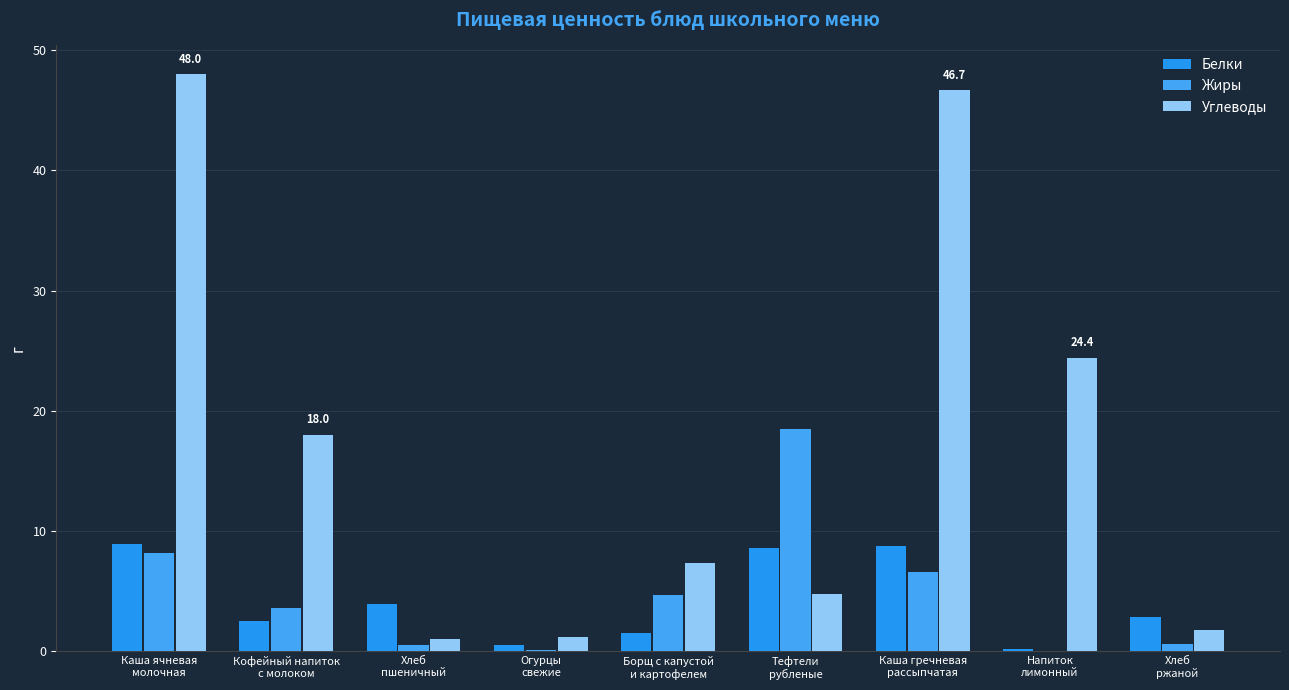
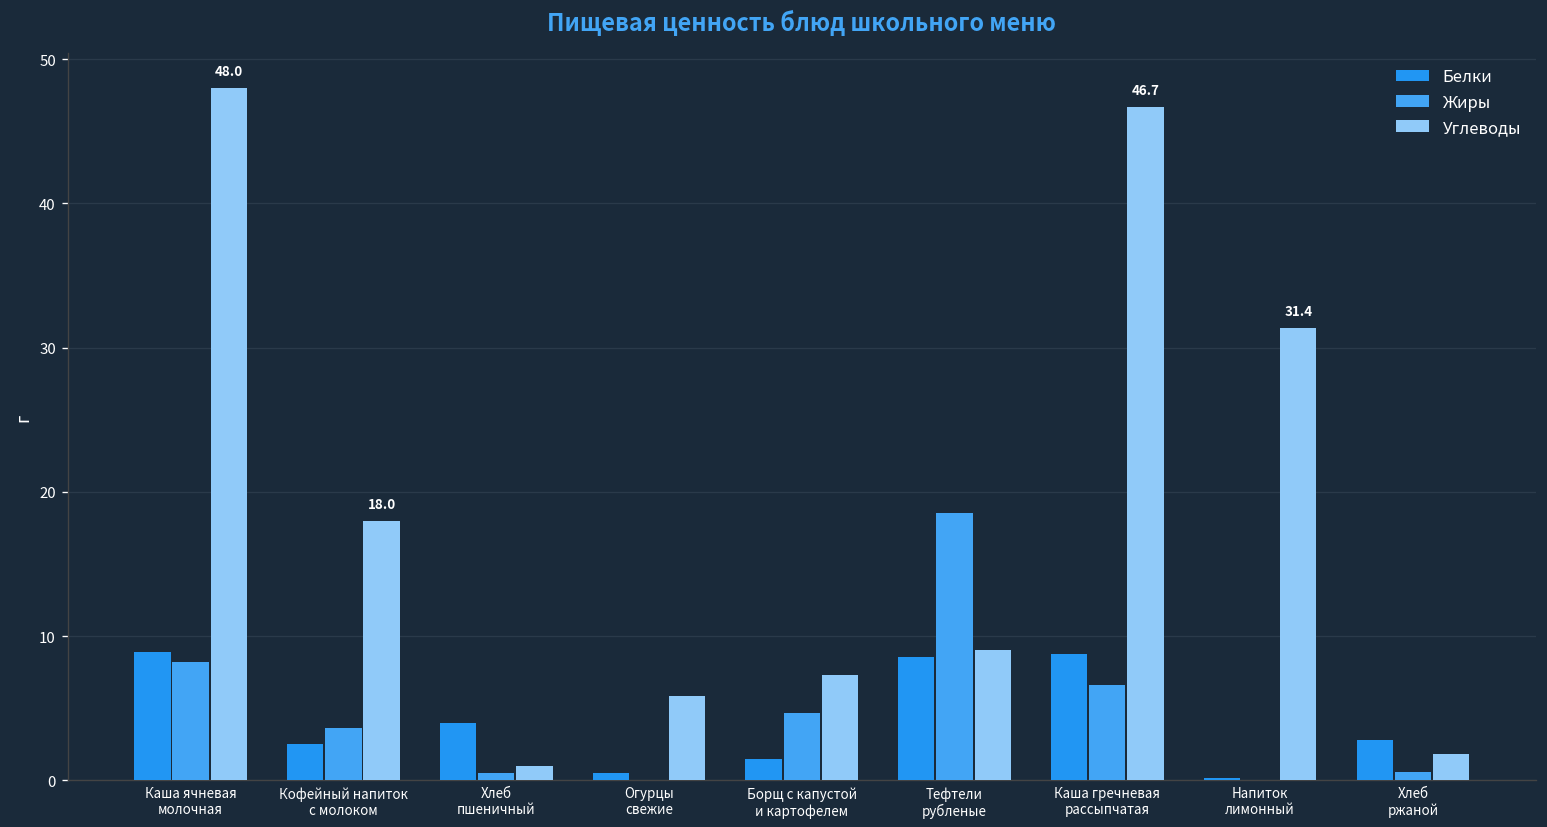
  {
    "Углеводы": {
      "Каша ячневая молочная": 48.0,
      "Кофейный напиток с молоком": 18.0,
-     "Огурцы свежие": 1.1,
-     "Тефтели рубленые": 4.8,
+     "Огурцы свежие": 5.9,
+     "Тефтели рубленые": 9.1,
      "Каша гречневая рассыпчатая": 46.7,
-     "Напиток лимонный": 24.4
+     "Напиток лимонный": 31.4
    }
  }
